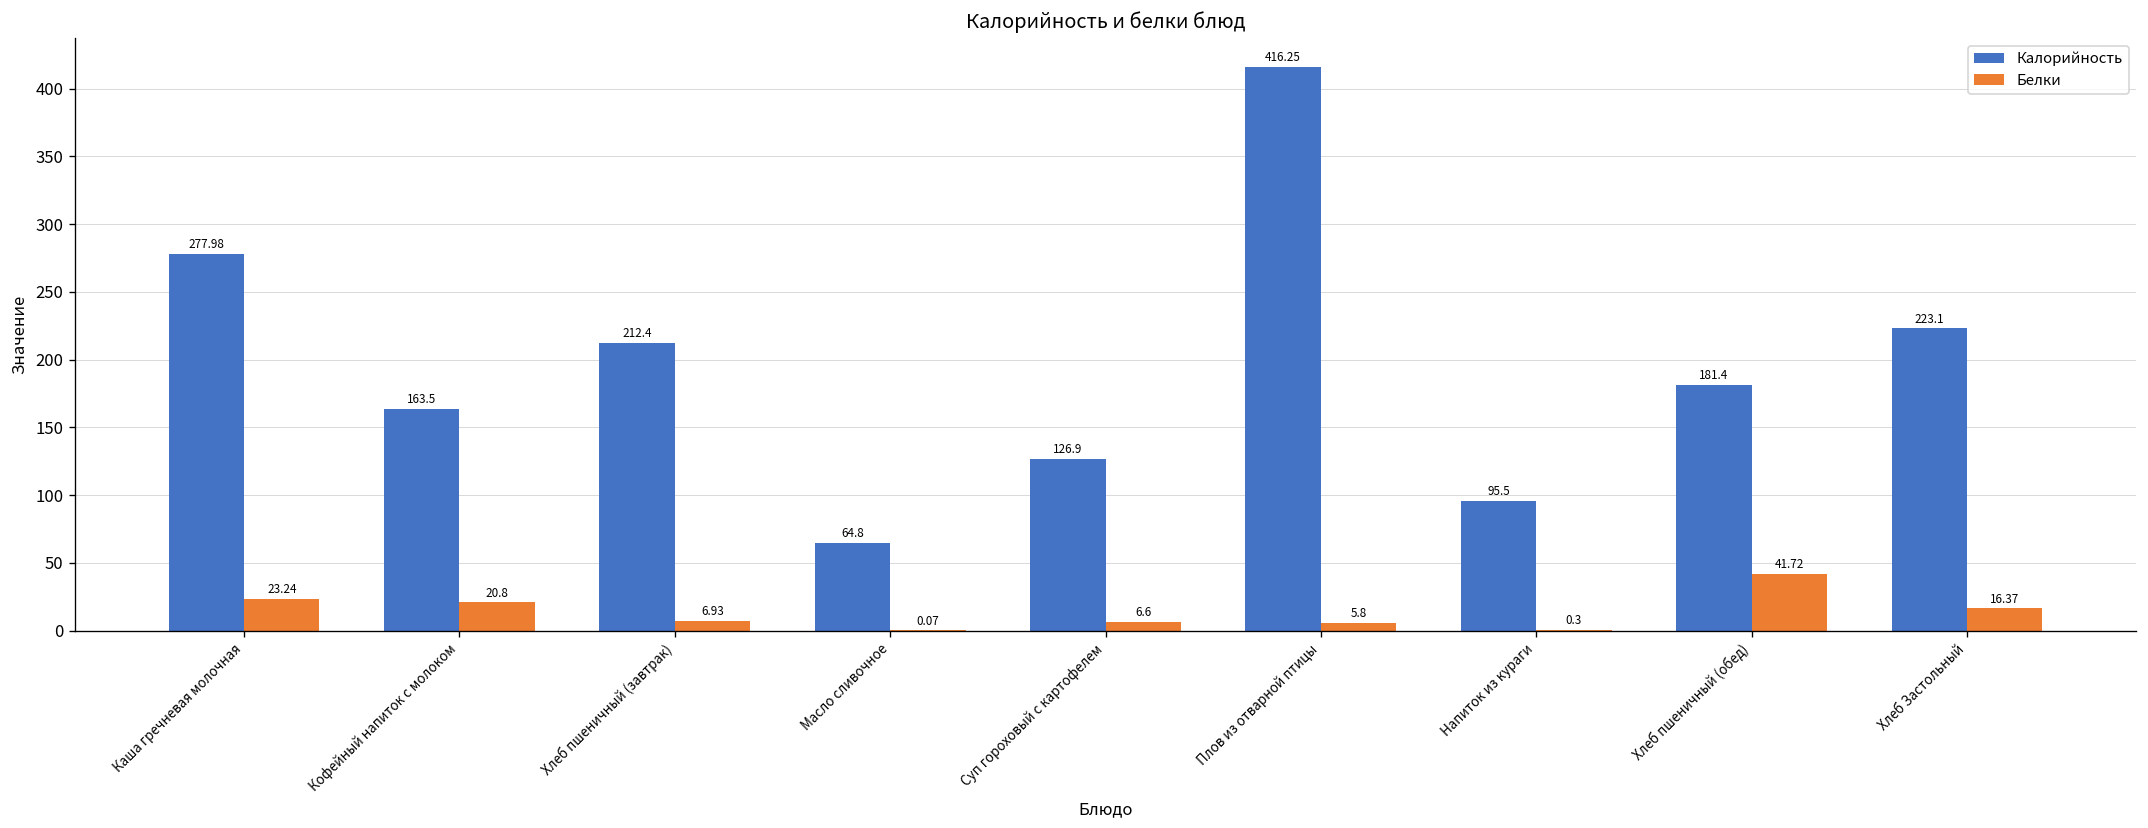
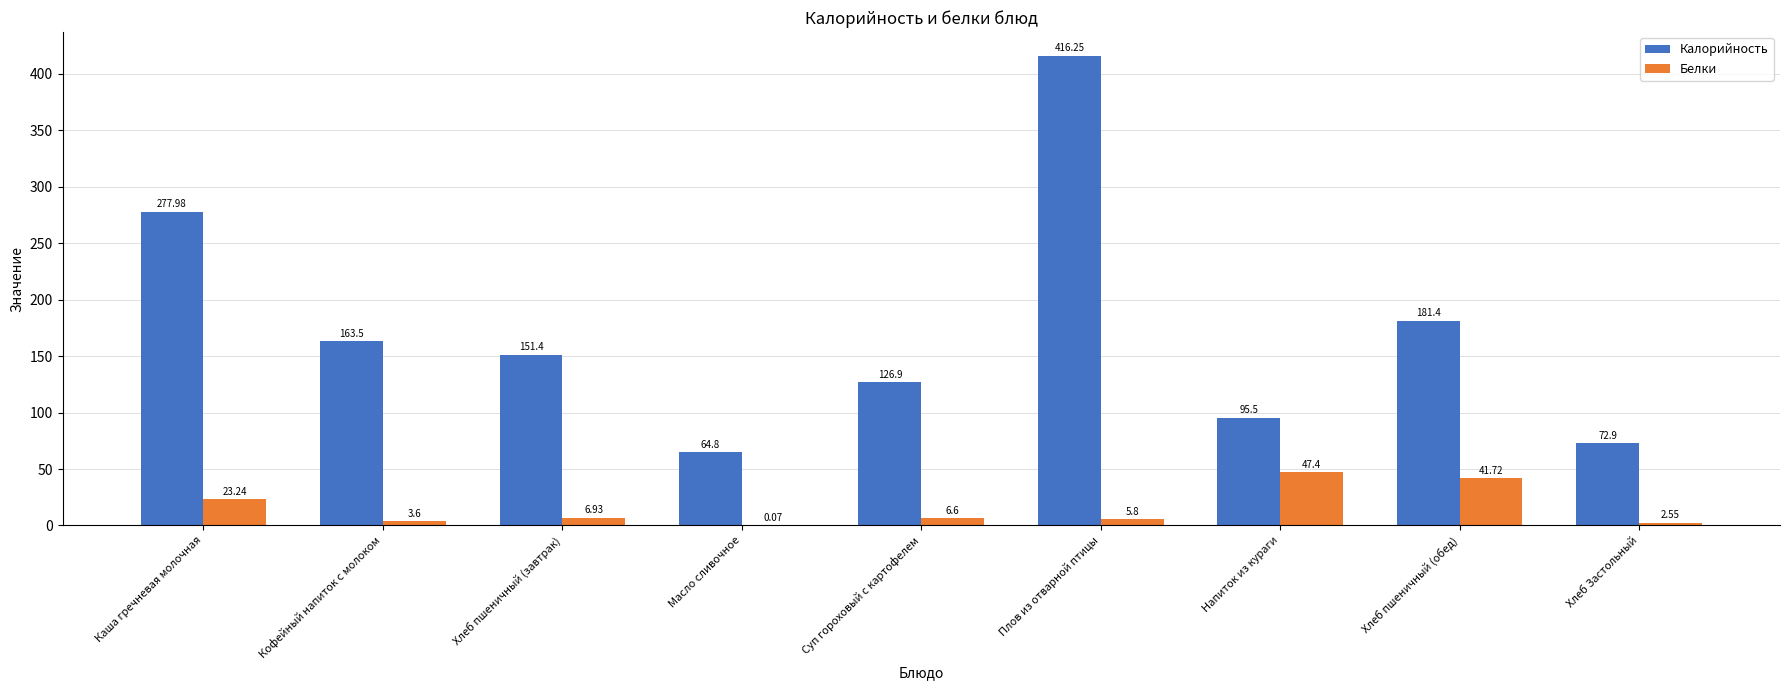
  {
    "Калорийность": {
      "Каша гречневая молочная": 277.98,
      "Кофейный напиток с молоком": 163.5,
-     "Хлеб пшеничный (завтрак)": 212.4,
+     "Хлеб пшеничный (завтрак)": 151.4,
      "Масло сливочное": 64.8,
      "Суп гороховый с картофелем": 126.9,
      "Плов из отварной птицы": 416.25,
      "Напиток из кураги": 95.5,
      "Хлеб пшеничный (обед)": 181.4,
-     "Хлеб Застольный": 223.1
+     "Хлеб Застольный": 72.9
    },
    "Белки": {
      "Каша гречневая молочная": 23.24,
-     "Кофейный напиток с молоком": 20.8,
+     "Кофейный напиток с молоком": 3.6,
      "Хлеб пшеничный (завтрак)": 6.93,
      "Масло сливочное": 0.07,
      "Суп гороховый с картофелем": 6.6,
      "Плов из отварной птицы": 5.8,
-     "Напиток из кураги": 0.3,
+     "Напиток из кураги": 47.4,
      "Хлеб пшеничный (обед)": 41.72,
-     "Хлеб Застольный": 16.37
+     "Хлеб Застольный": 2.55
    }
  }
